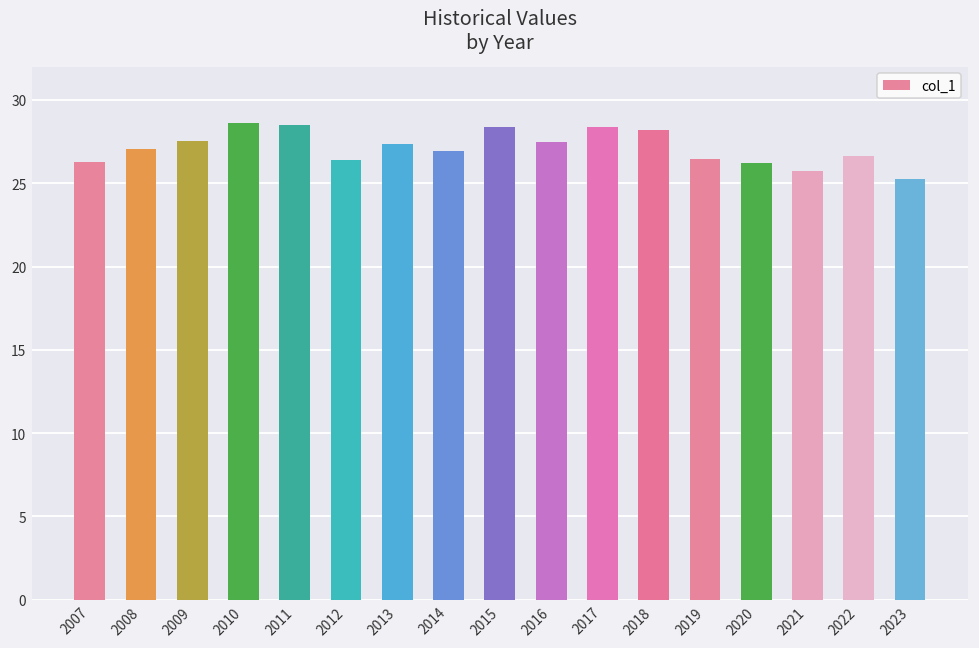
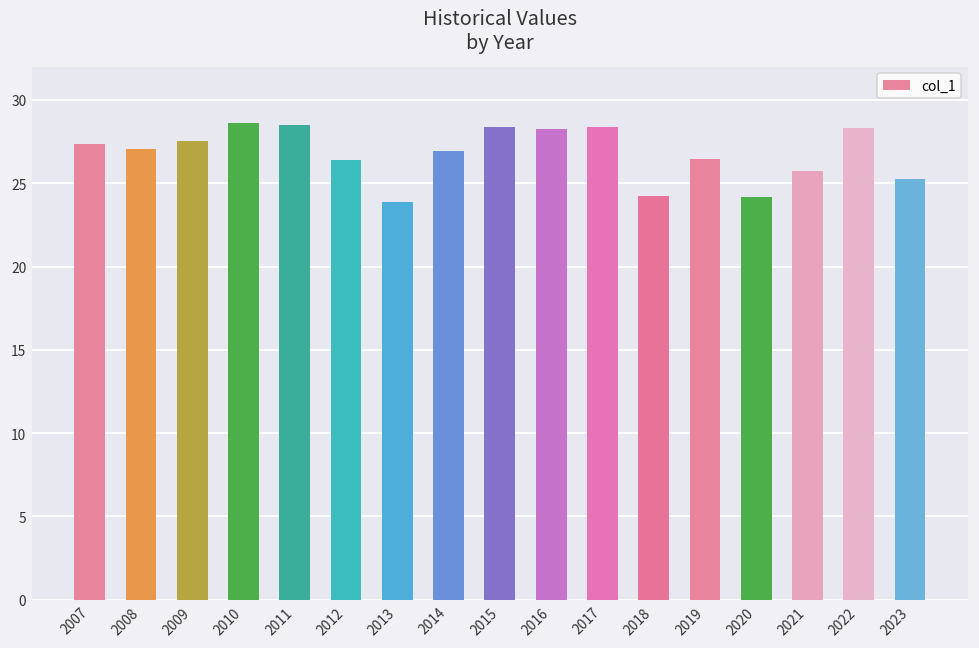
  {
-   "2007": 26.3,
+   "2007": 27.4,
    "2008": 27.1,
    "2009": 27.5,
    "2010": 28.6,
    "2011": 28.5,
    "2012": 26.4,
-   "2013": 27.3,
+   "2013": 23.9,
    "2014": 26.9,
    "2015": 28.4,
-   "2016": 27.5,
+   "2016": 28.3,
    "2017": 28.4,
-   "2018": 28.2,
+   "2018": 24.2,
    "2019": 26.4,
-   "2020": 26.2,
+   "2020": 24.2,
    "2021": 25.7,
-   "2022": 26.7,
+   "2022": 28.3,
    "2023": 25.2
  }
